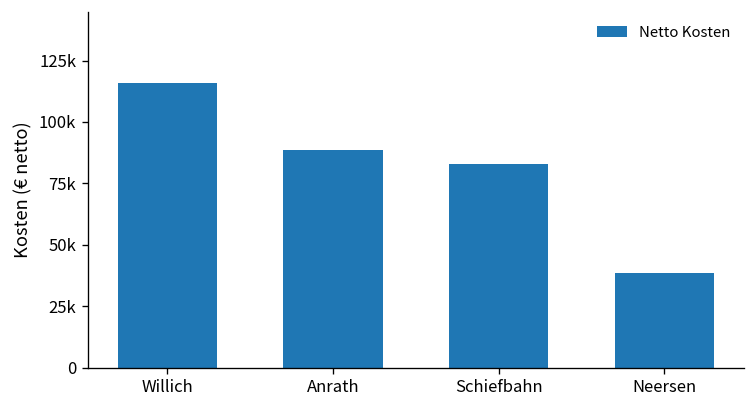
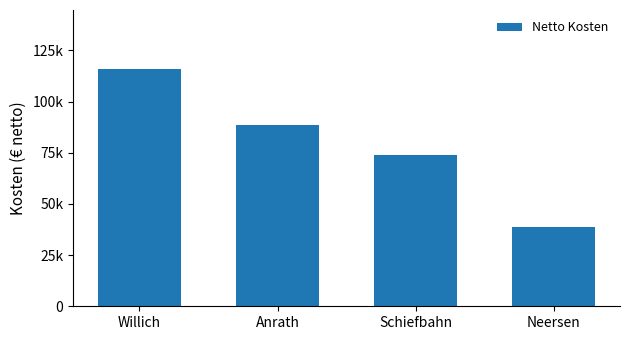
  {
    "Willich": 116000,
    "Anrath": 89000,
-   "Schiefbahn": 83000,
+   "Schiefbahn": 74000,
    "Neersen": 39000
  }
